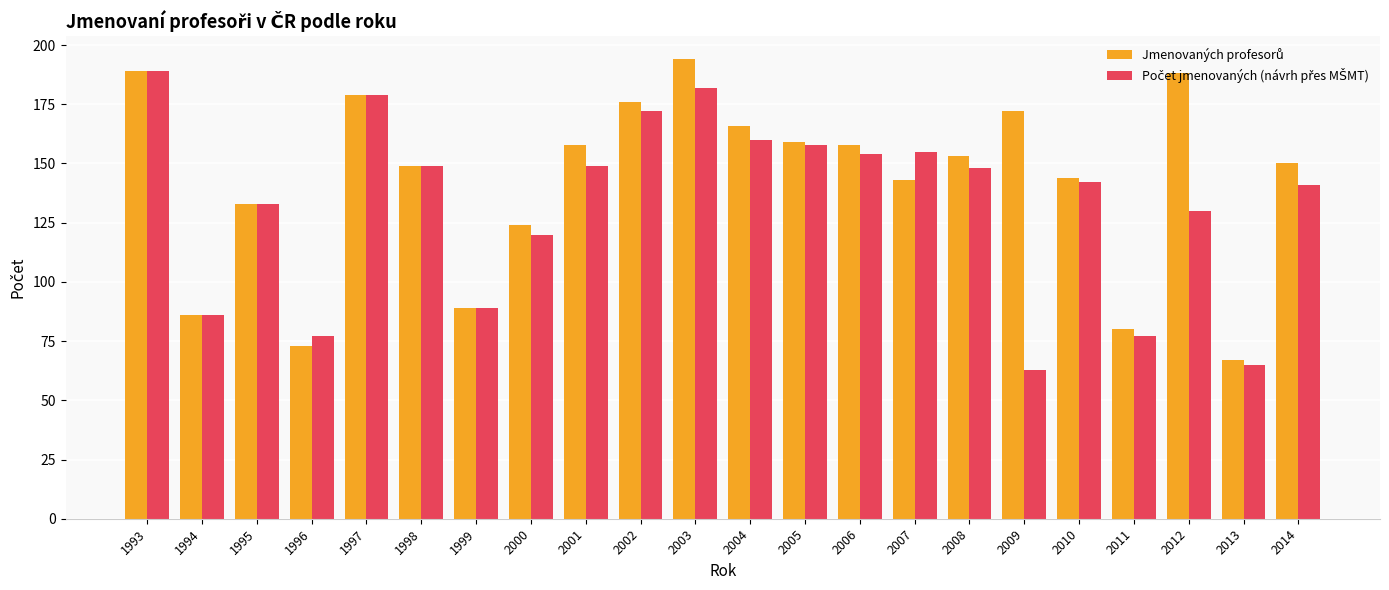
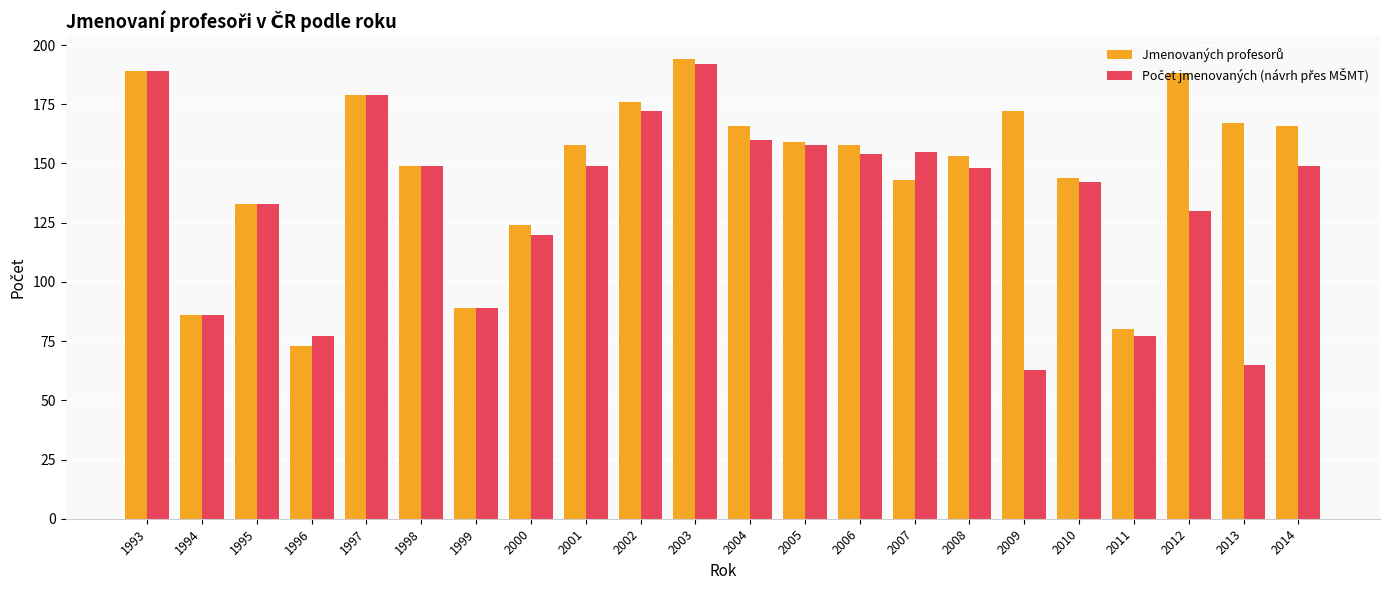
  {
    "Jmenovaných profesorů": {
      "1993": 189,
      "1994": 86,
      "1995": 133,
      "1996": 73,
      "1997": 179,
      "1998": 149,
      "1999": 89,
      "2000": 124,
      "2001": 158,
      "2002": 176,
      "2003": 194,
      "2004": 166,
      "2005": 159,
      "2006": 158,
      "2007": 143,
      "2008": 153,
      "2009": 172,
      "2010": 144,
      "2011": 80,
      "2012": 188,
-     "2013": 67,
-     "2014": 150
+     "2013": 167,
+     "2014": 166
    },
    "Počet jmenovaných (návrh přes MŠMT)": {
      "1993": 189,
      "1994": 86,
      "1995": 133,
      "1996": 77,
      "1997": 179,
      "1998": 149,
      "1999": 89,
      "2000": 120,
      "2001": 149,
      "2002": 172,
-     "2003": 182,
+     "2003": 192,
      "2004": 160,
      "2005": 158,
      "2006": 154,
      "2007": 155,
      "2008": 148,
      "2009": 63,
      "2010": 142,
      "2011": 77,
      "2012": 130,
      "2013": 65,
-     "2014": 141
+     "2014": 149
    }
  }
